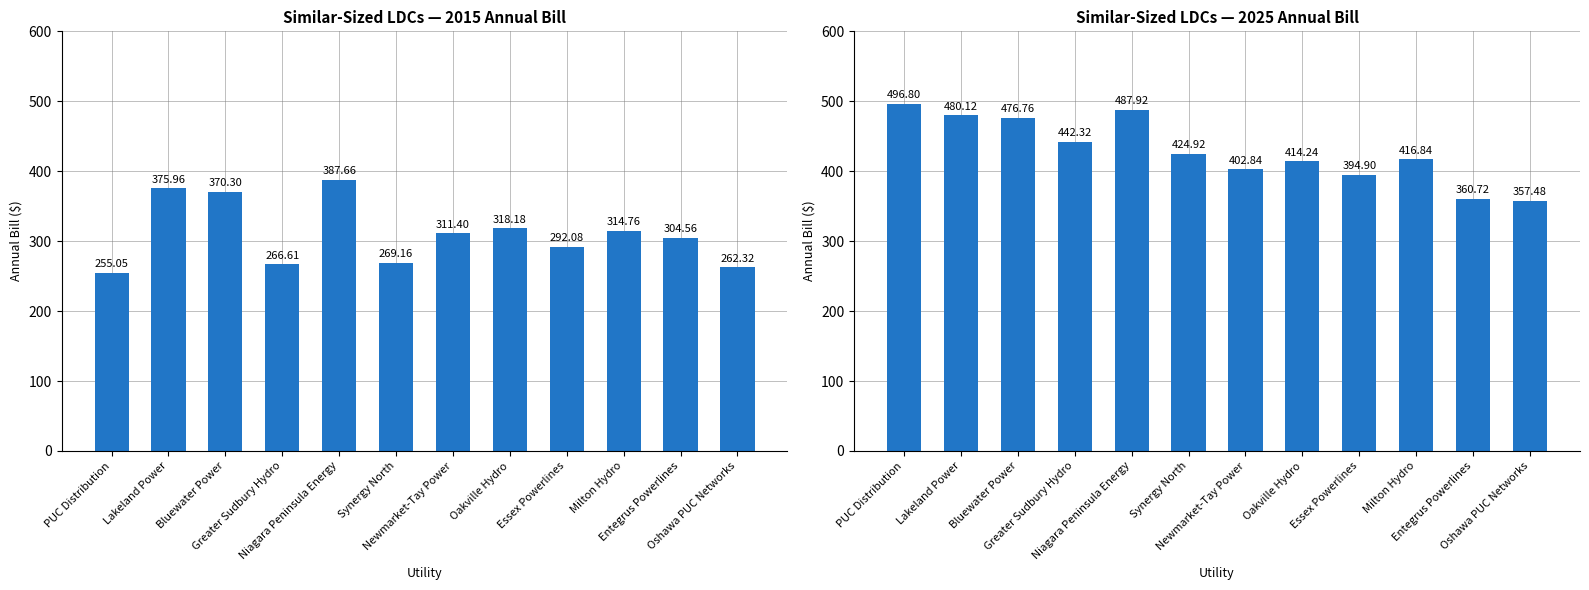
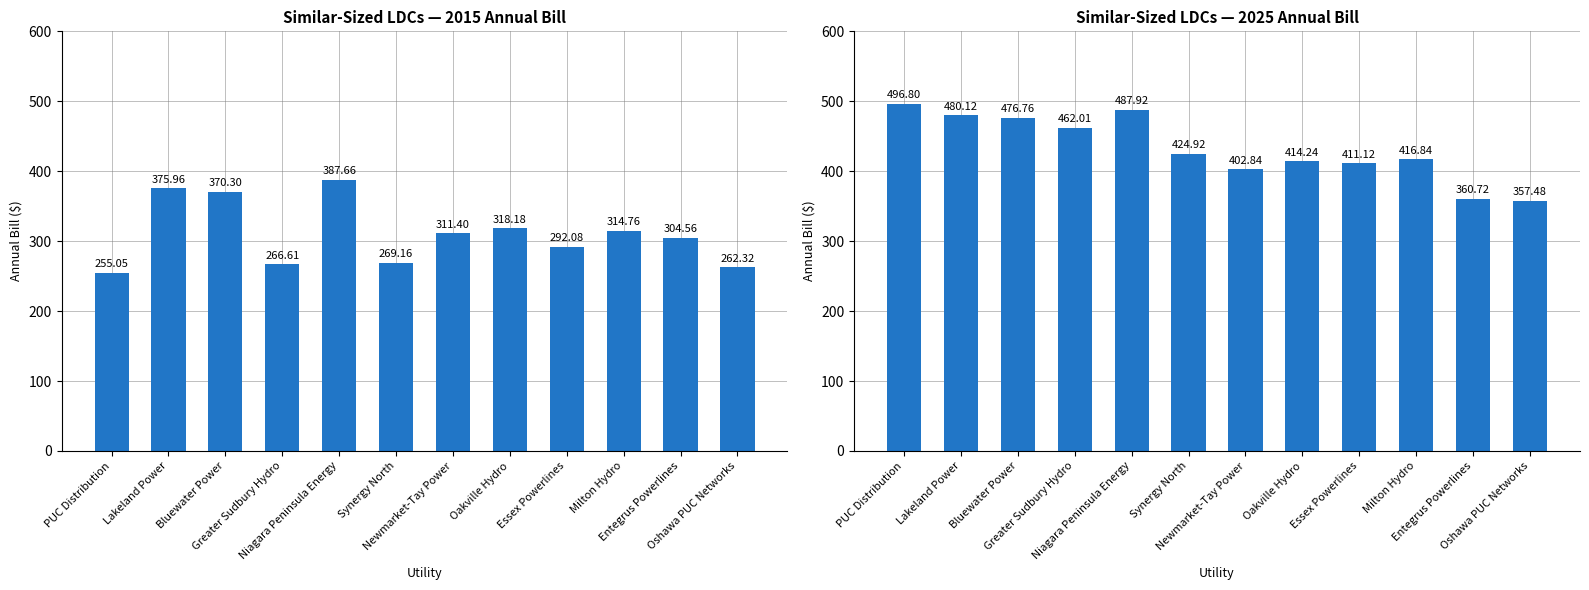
  {
    "Similar-Sized LDCs — 2015 Annual Bill": {
      "PUC Distribution": 255.05,
      "Lakeland Power": 375.96,
      "Bluewater Power": 370.30,
      "Greater Sudbury Hydro": 266.61,
      "Niagara Peninsula Energy": 387.66,
      "Synergy North": 269.16,
      "Newmarket-Tay Power": 311.40,
      "Oakville Hydro": 318.18,
      "Essex Powerlines": 292.08,
      "Milton Hydro": 314.76,
      "Entegrus Powerlines": 304.56,
      "Oshawa PUC Networks": 262.32
    },
    "Similar-Sized LDCs — 2025 Annual Bill": {
      "PUC Distribution": 496.80,
      "Lakeland Power": 480.12,
      "Bluewater Power": 476.76,
-     "Greater Sudbury Hydro": 442.32,
+     "Greater Sudbury Hydro": 462.01,
      "Niagara Peninsula Energy": 487.92,
      "Synergy North": 424.92,
      "Newmarket-Tay Power": 402.84,
      "Oakville Hydro": 414.24,
-     "Essex Powerlines": 394.90,
+     "Essex Powerlines": 411.12,
      "Milton Hydro": 416.84,
      "Entegrus Powerlines": 360.72,
      "Oshawa PUC Networks": 357.48
    }
  }
